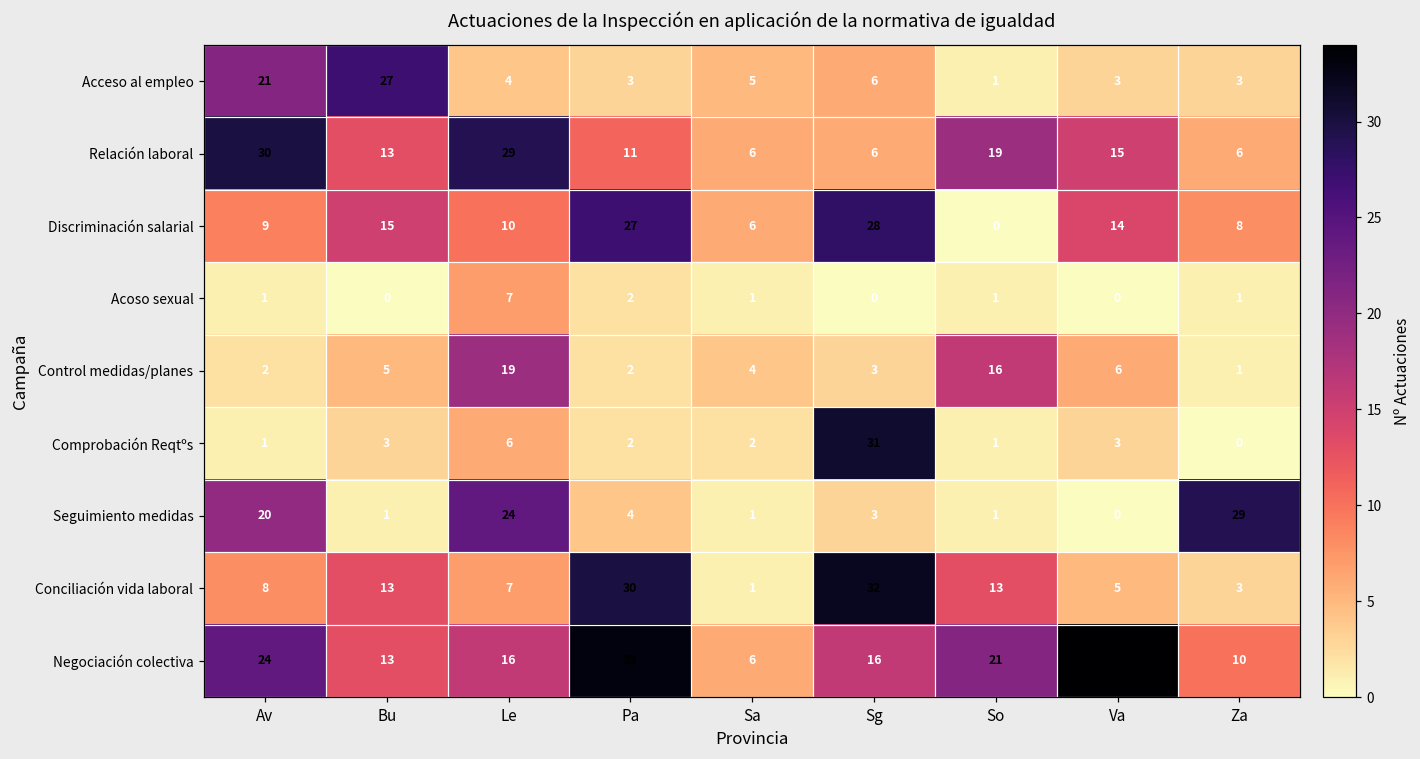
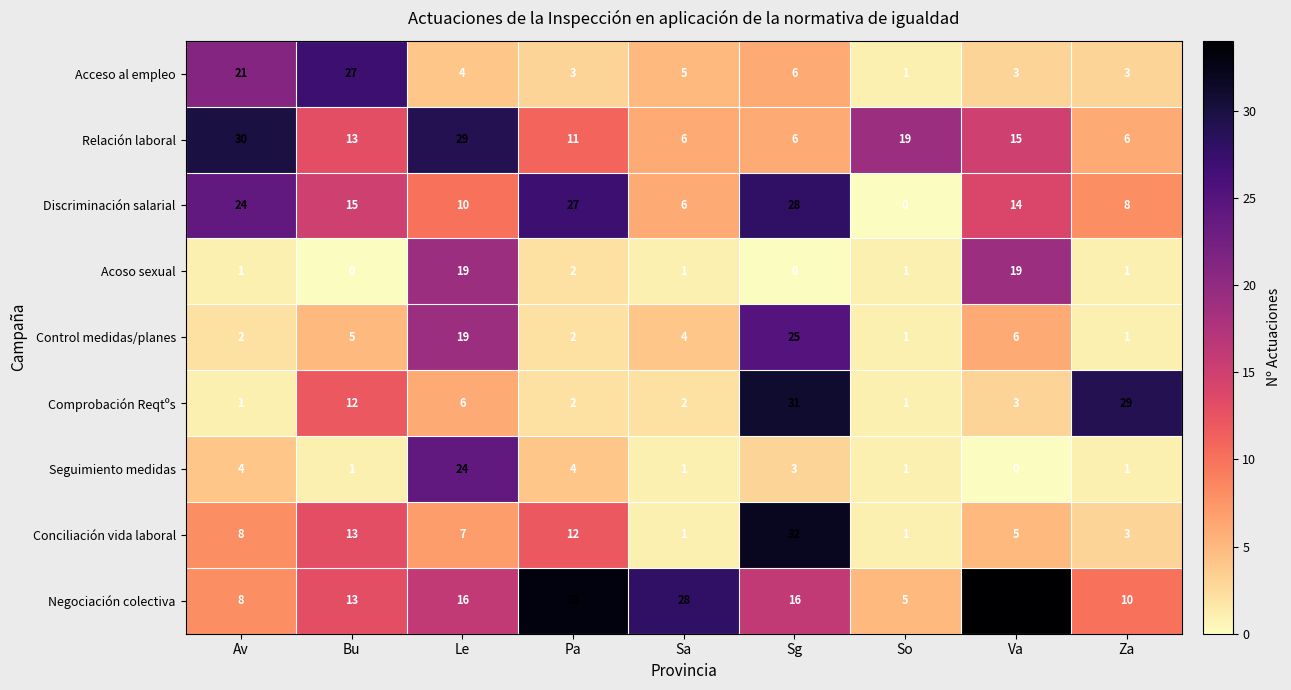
  {
    "Acceso al empleo": {
      "Av": 21,
      "Bu": 27,
      "Le": 4,
      "Pa": 3,
      "Sa": 5,
      "Sg": 6,
      "So": 1,
      "Va": 3,
      "Za": 3
    },
    "Relación laboral": {
      "Av": 30,
      "Bu": 13,
      "Le": 29,
      "Pa": 11,
      "Sa": 6,
      "Sg": 6,
      "So": 19,
      "Va": 15,
      "Za": 6
    },
    "Discriminación salarial": {
-     "Av": 9,
+     "Av": 24,
      "Bu": 15,
      "Le": 10,
      "Pa": 27,
      "Sa": 6,
      "Sg": 28,
      "So": 0,
      "Va": 14,
      "Za": 8
    },
    "Acoso sexual": {
      "Av": 1,
      "Bu": 0,
-     "Le": 7,
+     "Le": 19,
      "Pa": 2,
      "Sa": 1,
      "Sg": 0,
      "So": 1,
-     "Va": 0,
+     "Va": 19,
      "Za": 1
    },
    "Control medidas/planes": {
      "Av": 2,
      "Bu": 5,
      "Le": 19,
      "Pa": 2,
      "Sa": 4,
-     "Sg": 3,
-     "So": 16,
+     "Sg": 25,
+     "So": 1,
      "Va": 6,
      "Za": 1
    },
    "Comprobación Reqtºs": {
      "Av": 1,
-     "Bu": 3,
+     "Bu": 12,
      "Le": 6,
      "Pa": 2,
      "Sa": 2,
      "So": 1,
      "Va": 3,
-     "Za": 0
+     "Za": 29
    },
    "Seguimiento medidas": {
-     "Av": 20,
+     "Av": 4,
      "Bu": 1,
      "Le": 24,
      "Pa": 4,
      "Sa": 1,
      "Sg": 3,
      "So": 1,
      "Va": 0,
-     "Za": 29
+     "Za": 1
    },
    "Conciliación vida laboral": {
      "Av": 8,
      "Bu": 13,
      "Le": 7,
-     "Pa": 30,
+     "Pa": 12,
      "Sa": 1,
-     "So": 13,
+     "So": 1,
      "Va": 5,
      "Za": 3
    },
    "Negociación colectiva": {
-     "Av": 24,
+     "Av": 8,
      "Bu": 13,
      "Le": 16,
-     "Sa": 6,
+     "Sa": 28,
      "Sg": 16,
-     "So": 21,
+     "So": 5,
      "Za": 10
    }
  }
